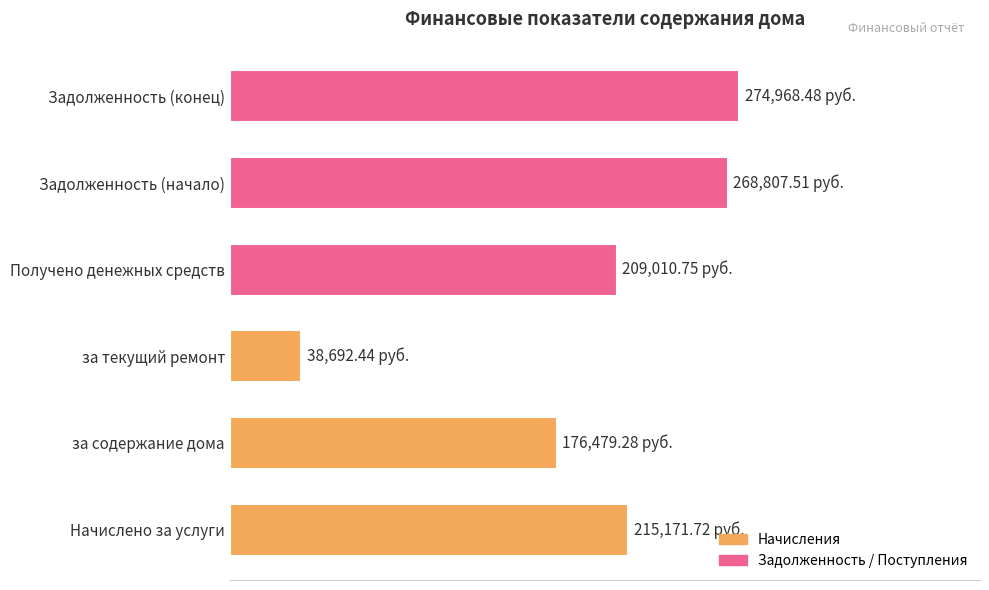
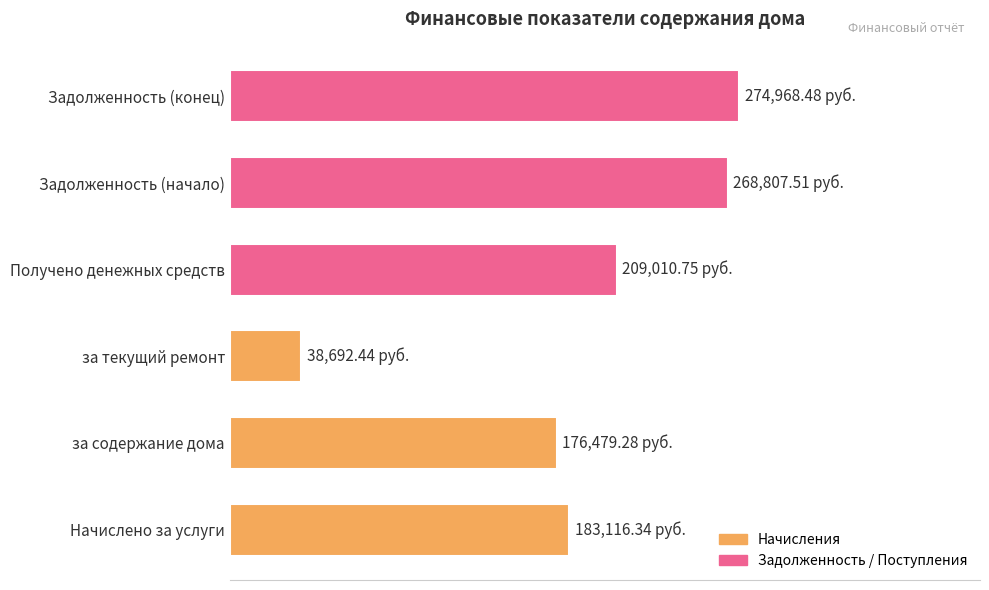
  {
    "Задолженность (конец)": "274,968.48",
    "Задолженность (начало)": "268,807.51",
    "Получено денежных средств": "209,010.75",
    "за текущий ремонт": "38,692.44",
    "за содержание дома": "176,479.28",
-   "Начислено за услуги": "215,171.72"
+   "Начислено за услуги": "183,116.34"
  }
